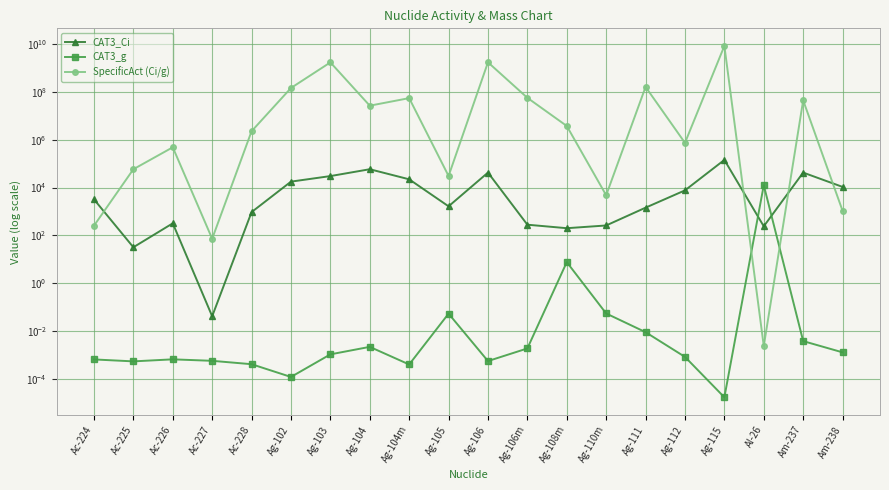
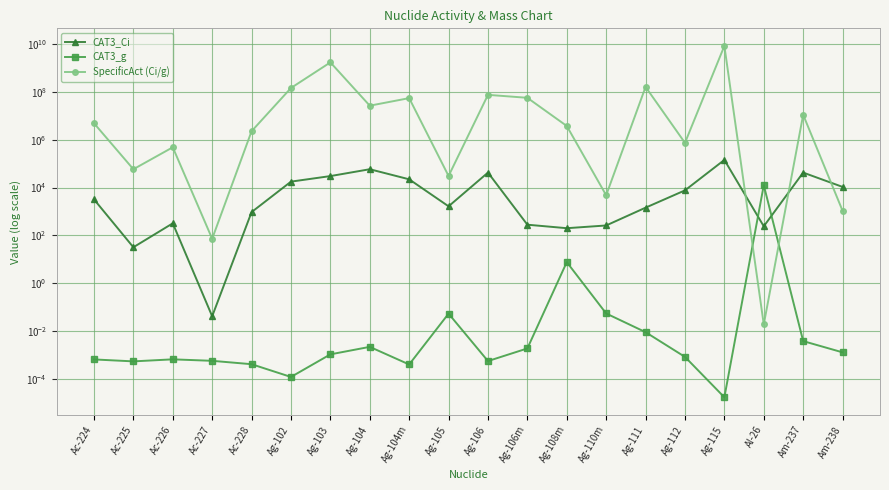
  {
    "SpecificAct (Ci/g)": {
-     "Ac-224": 300,
+     "Ac-224": 5000000,
      "Ac-225": 60000,
      "Ac-226": 500000,
      "Ac-227": 70,
      "Ac-228": 2000000,
      "Ag-102": 100000000,
      "Ag-103": 2000000000,
      "Ag-104": 30000000,
      "Ag-104m": 50000000,
      "Ag-105": 30000,
-     "Ag-106": 2000000000,
+     "Ag-106": 70000000,
      "Ag-106m": 60000000,
      "Ag-108m": 4000000,
      "Ag-110m": 5000,
      "Ag-111": 200000000,
      "Ag-112": 700000,
      "Ag-115": 8000000000,
-     "Al-26": 0.002,
-     "Am-237": 40000000,
+     "Al-26": 0.02,
+     "Am-237": 10000000,
      "Am-238": 1000
    }
  }
